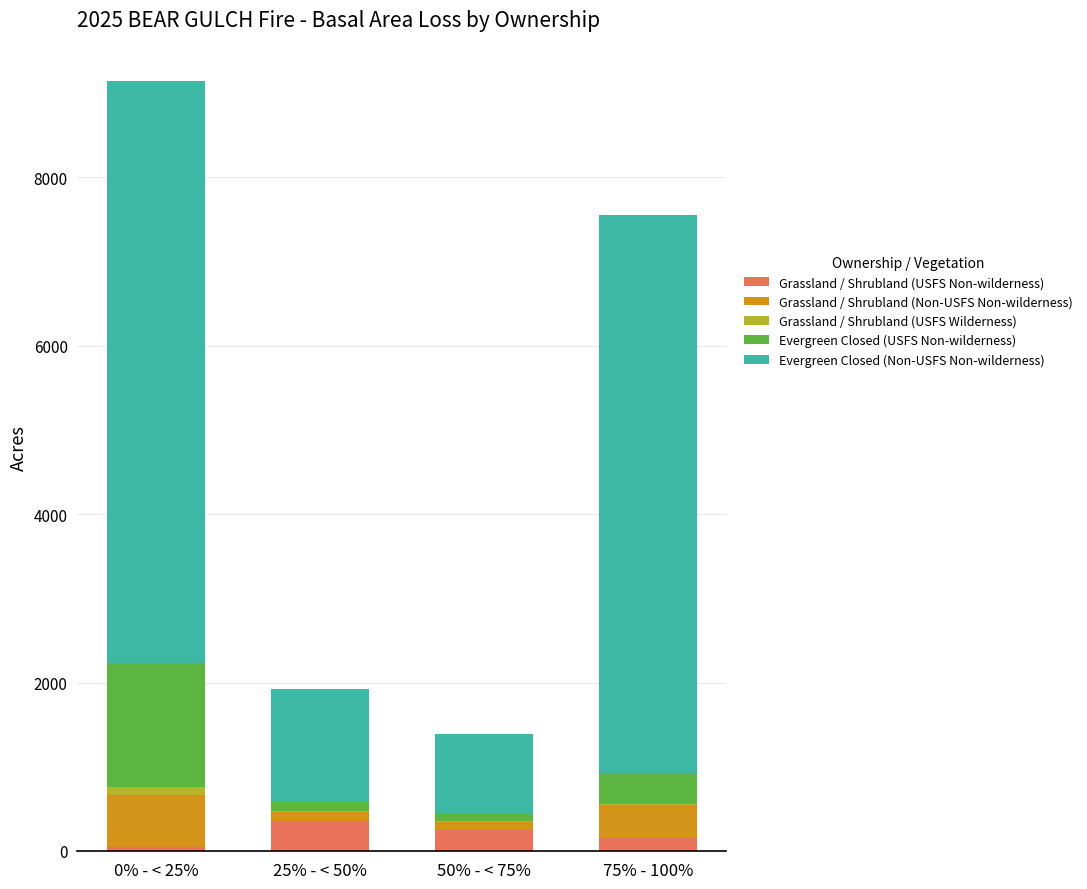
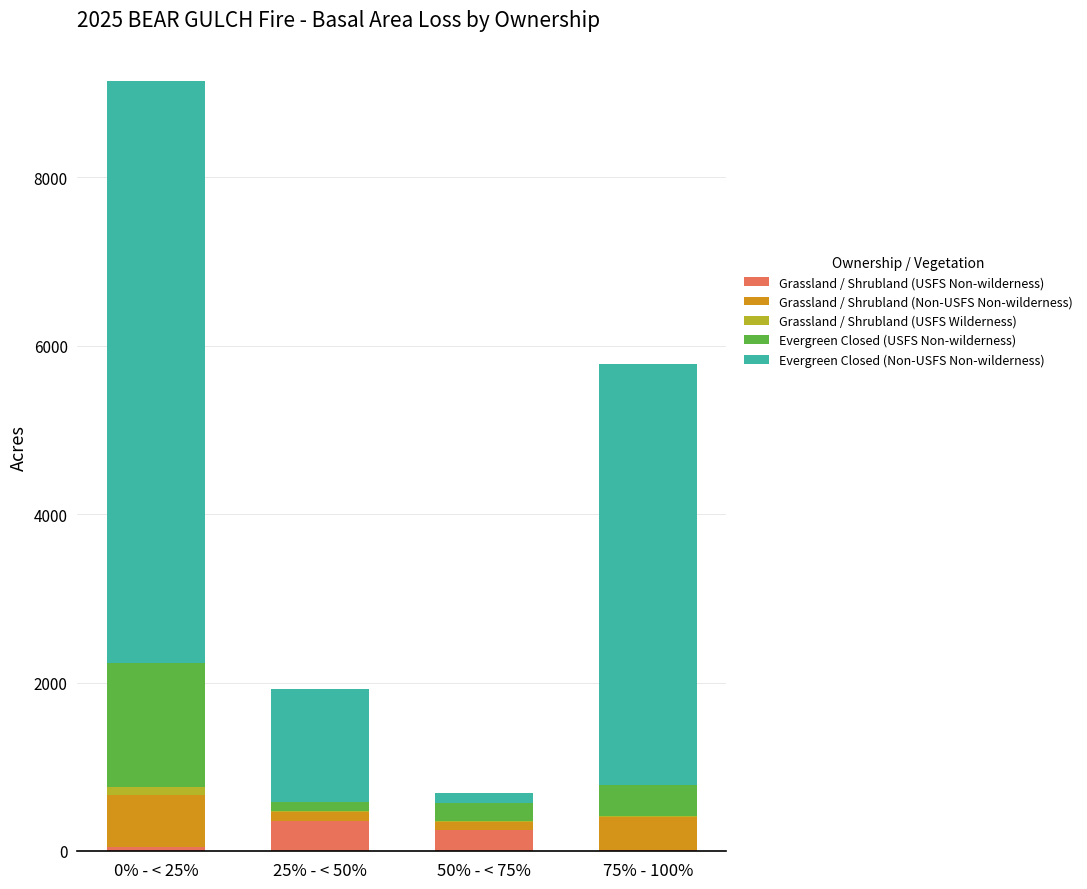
  {
    "Grassland / Shrubland (USFS Non-wilderness)": {
      "0% - < 25%": 0,
      "25% - < 50%": 400,
      "50% - < 75%": 300,
-     "75% - 100%": 200
+     "75% - 100%": 0
    },
    "Evergreen Closed (USFS Non-wilderness)": {
      "0% - < 25%": 1500,
      "25% - < 50%": 100,
-     "50% - < 75%": 100,
+     "50% - < 75%": 200,
      "75% - 100%": 400
    },
    "Evergreen Closed (Non-USFS Non-wilderness)": {
      "0% - < 25%": 6900,
      "25% - < 50%": 1300,
-     "50% - < 75%": 1000,
-     "75% - 100%": 6600
+     "50% - < 75%": 100,
+     "75% - 100%": 5000
    }
  }
